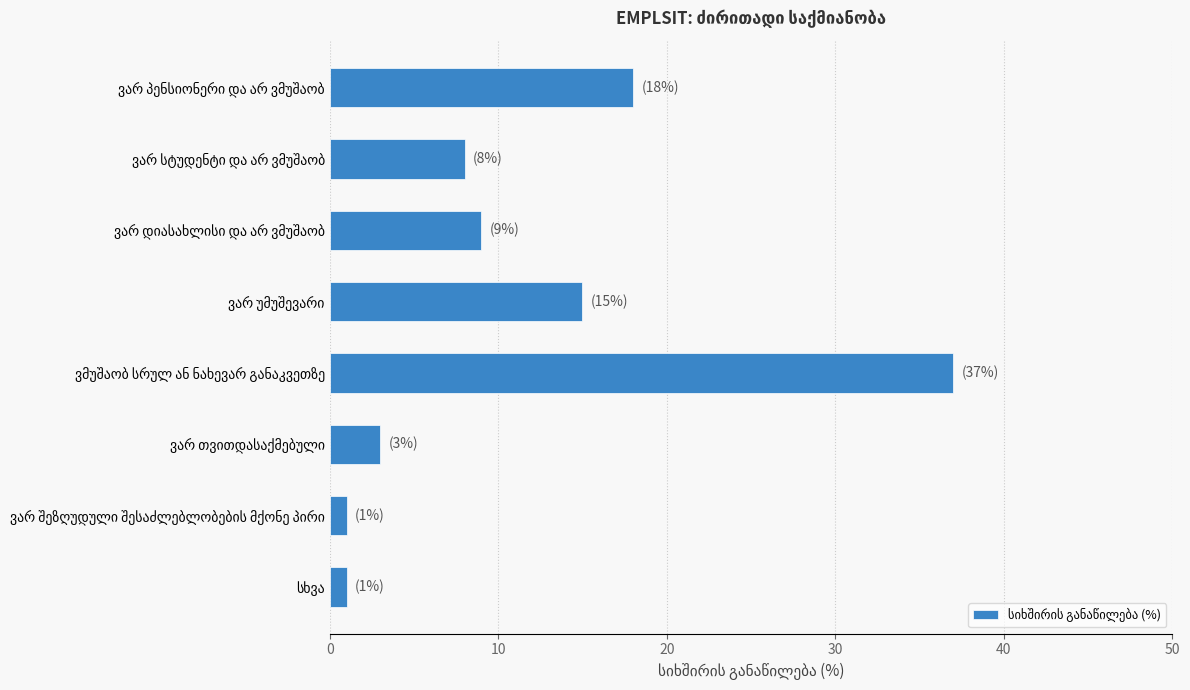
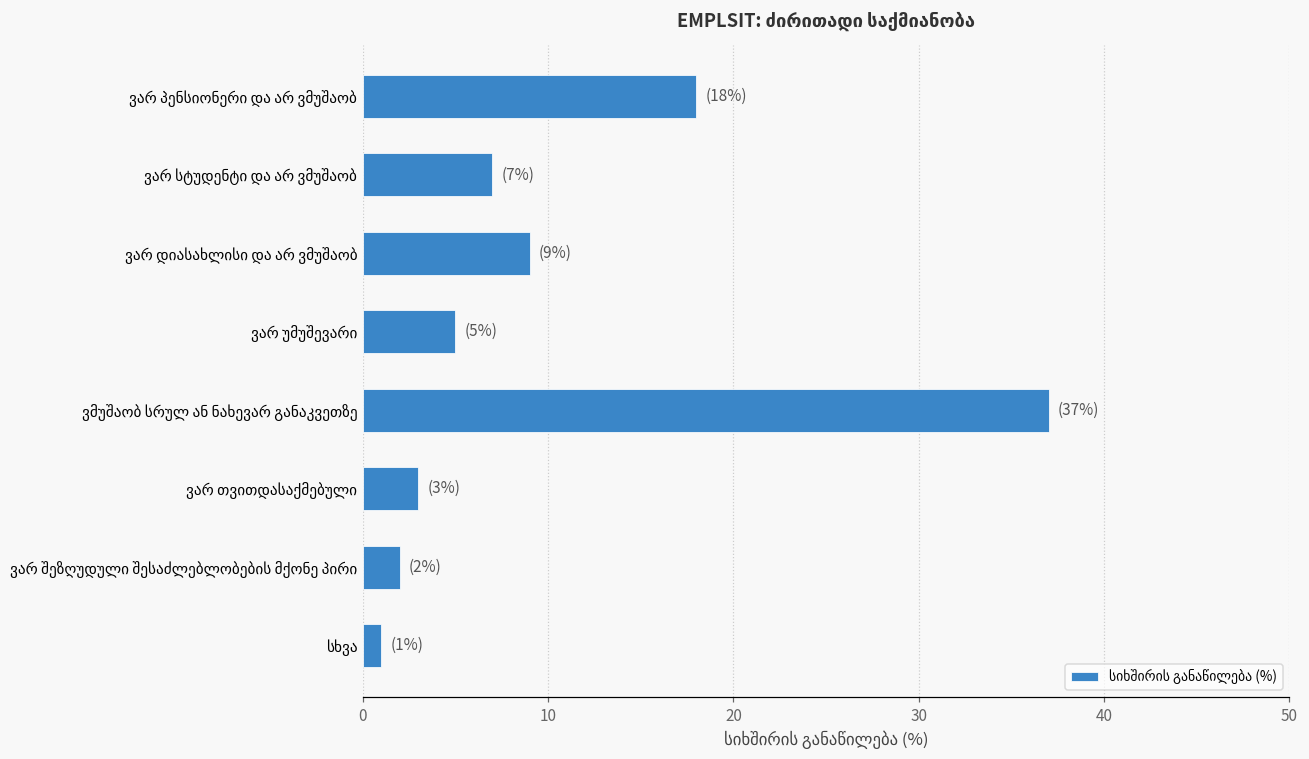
  {
    "ვარ პენსიონერი და არ ვმუშაობ": "(18%)",
-   "ვარ სტუდენტი და არ ვმუშაობ": "(8%)",
+   "ვარ სტუდენტი და არ ვმუშაობ": "(7%)",
    "ვარ დიასახლისი და არ ვმუშაობ": "(9%)",
-   "ვარ უმუშევარი": "(15%)",
+   "ვარ უმუშევარი": "(5%)",
    "ვმუშაობ სრულ ან ნახევარ განაკვეთზე": "(37%)",
    "ვარ თვითდასაქმებული": "(3%)",
-   "ვარ შეზღუდული შესაძლებლობების მქონე პირი": "(1%)",
+   "ვარ შეზღუდული შესაძლებლობების მქონე პირი": "(2%)",
    "სხვა": "(1%)"
  }
